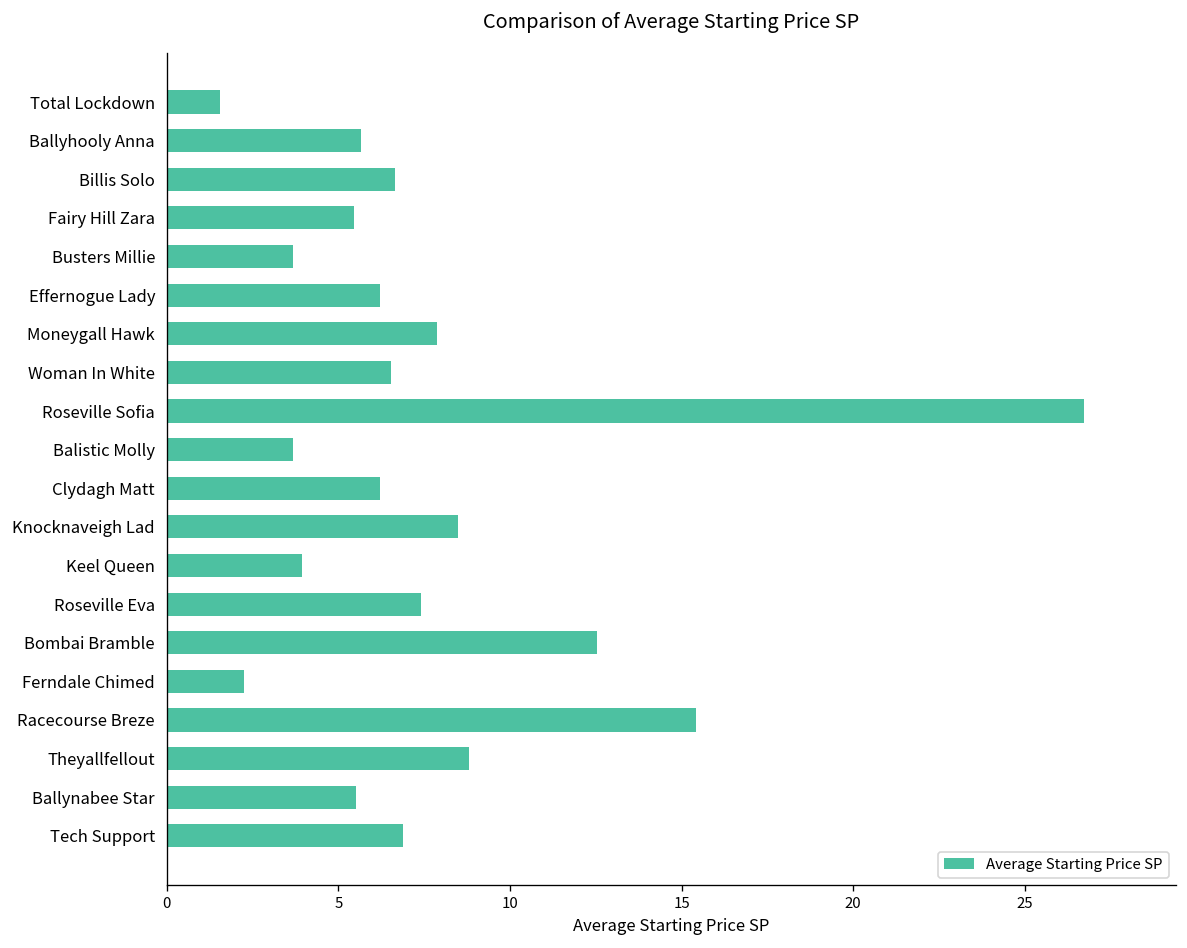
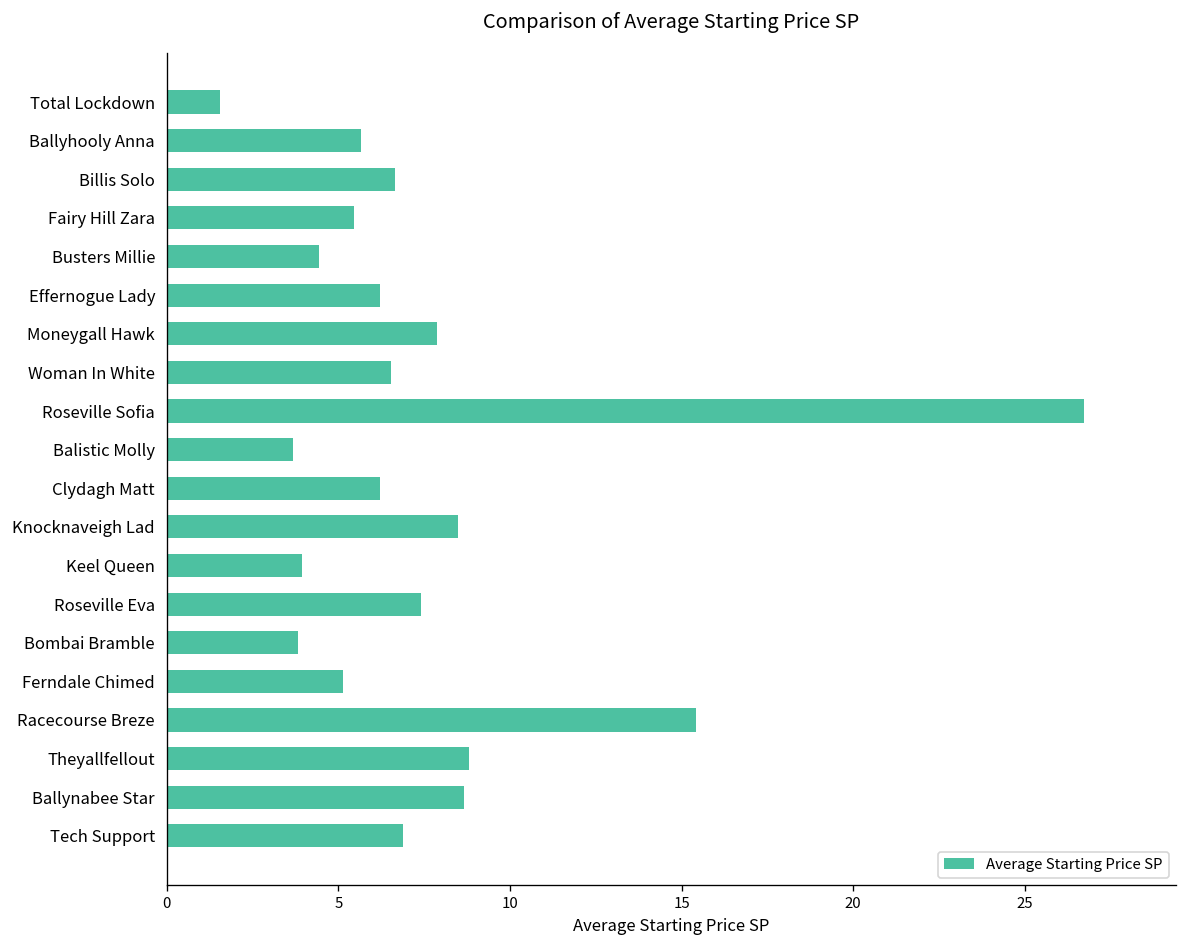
  {
    "Total Lockdown": 1.6,
    "Ballyhooly Anna": 5.7,
    "Billis Solo": 6.7,
    "Fairy Hill Zara": 5.5,
-   "Busters Millie": 3.7,
+   "Busters Millie": 4.4,
    "Effernogue Lady": 6.2,
    "Moneygall Hawk": 7.9,
    "Woman In White": 6.5,
    "Roseville Sofia": 26.7,
    "Balistic Molly": 3.7,
    "Clydagh Matt": 6.2,
    "Knocknaveigh Lad": 8.5,
    "Keel Queen": 4.0,
    "Roseville Eva": 7.4,
-   "Bombai Bramble": 12.5,
-   "Ferndale Chimed": 2.2,
+   "Bombai Bramble": 3.8,
+   "Ferndale Chimed": 5.1,
    "Racecourse Breze": 15.4,
    "Theyallfellout": 8.8,
-   "Ballynabee Star": 5.5,
+   "Ballynabee Star": 8.7,
    "Tech Support": 6.9
  }
